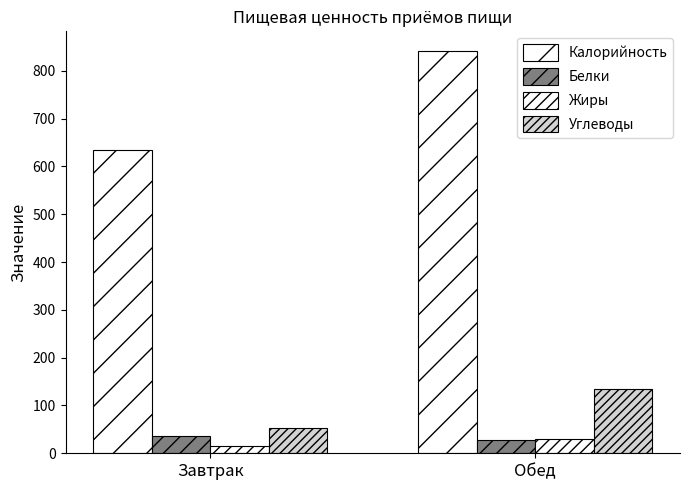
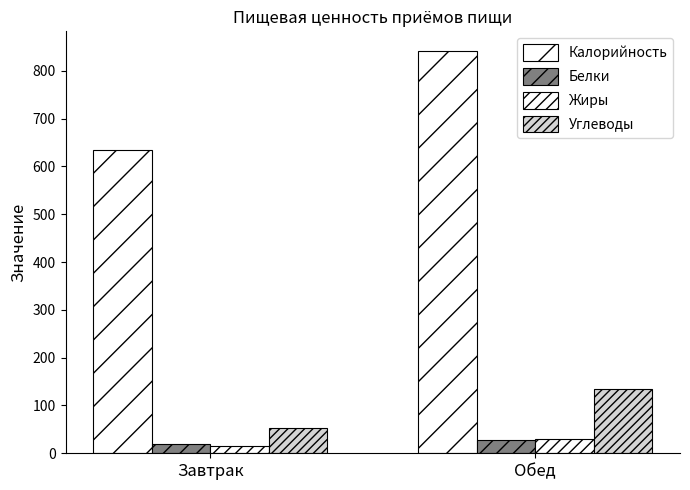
  {
    "Белки": {
-     "Завтрак": 40,
+     "Завтрак": 20,
      "Обед": 30
    },
    "Углеводы": {
      "Завтрак": 50,
      "Обед": 130
    }
  }
